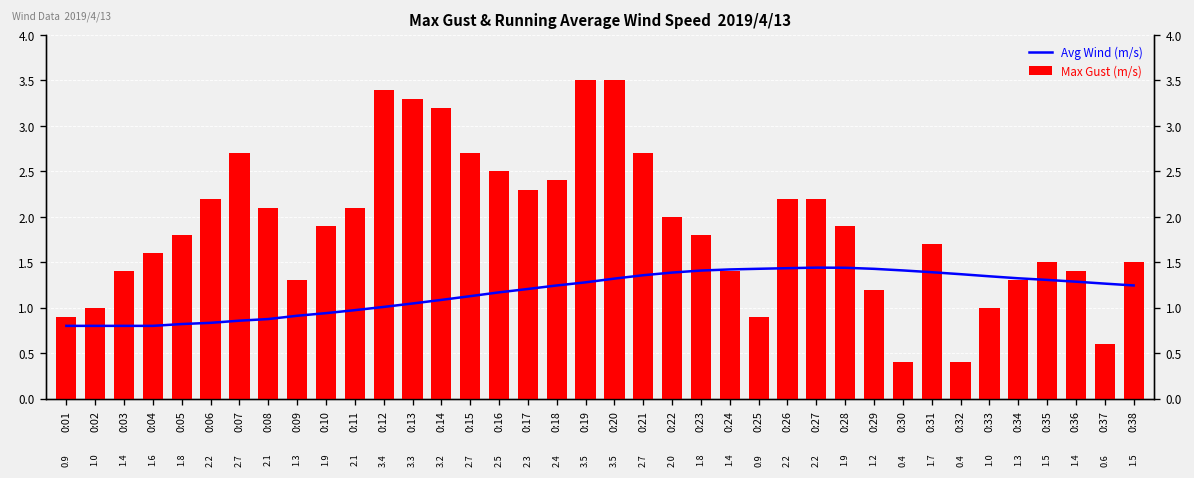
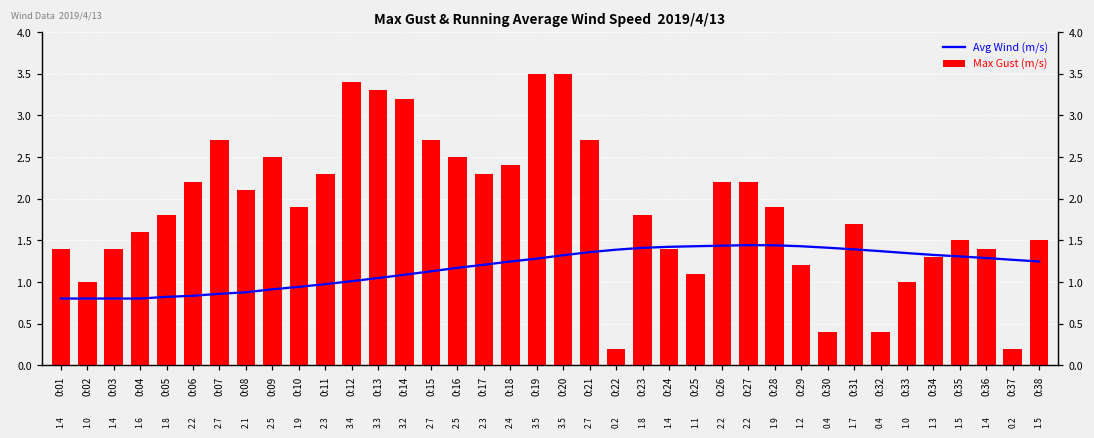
  {
    "Max Gust (m/s)": {
-     "0:01": 0.9,
-     "0:09": 1.3,
-     "0:11": 2.1,
-     "0:22": 2.0,
-     "0:25": 0.9,
-     "0:37": 0.6
+     "0:01": 1.4,
+     "0:09": 2.5,
+     "0:11": 2.3,
+     "0:22": 0.2,
+     "0:25": 1.1,
+     "0:37": 0.2
    },
    "Avg Wind (m/s)": {
      "0:01": 0.8,
      "0:02": 0.8,
      "0:03": 0.8,
      "0:04": 0.8,
      "0:05": 0.8,
      "0:06": 0.8,
      "0:07": 0.9,
      "0:08": 0.9,
      "0:09": 0.9,
      "0:10": 0.9,
      "0:11": 1.0,
      "0:12": 1.0,
      "0:13": 1.0,
      "0:14": 1.1,
      "0:15": 1.1,
      "0:16": 1.2,
      "0:17": 1.2,
      "0:18": 1.2,
      "0:19": 1.3,
      "0:20": 1.3,
      "0:21": 1.4,
      "0:22": 1.4,
      "0:23": 1.4,
      "0:24": 1.4,
      "0:25": 1.4,
      "0:26": 1.4,
      "0:27": 1.4,
      "0:28": 1.4,
      "0:29": 1.4,
      "0:30": 1.4,
      "0:31": 1.4,
      "0:32": 1.4,
      "0:33": 1.3,
      "0:34": 1.3,
      "0:35": 1.3,
      "0:36": 1.3,
      "0:37": 1.3,
      "0:38": 1.2
    }
  }
